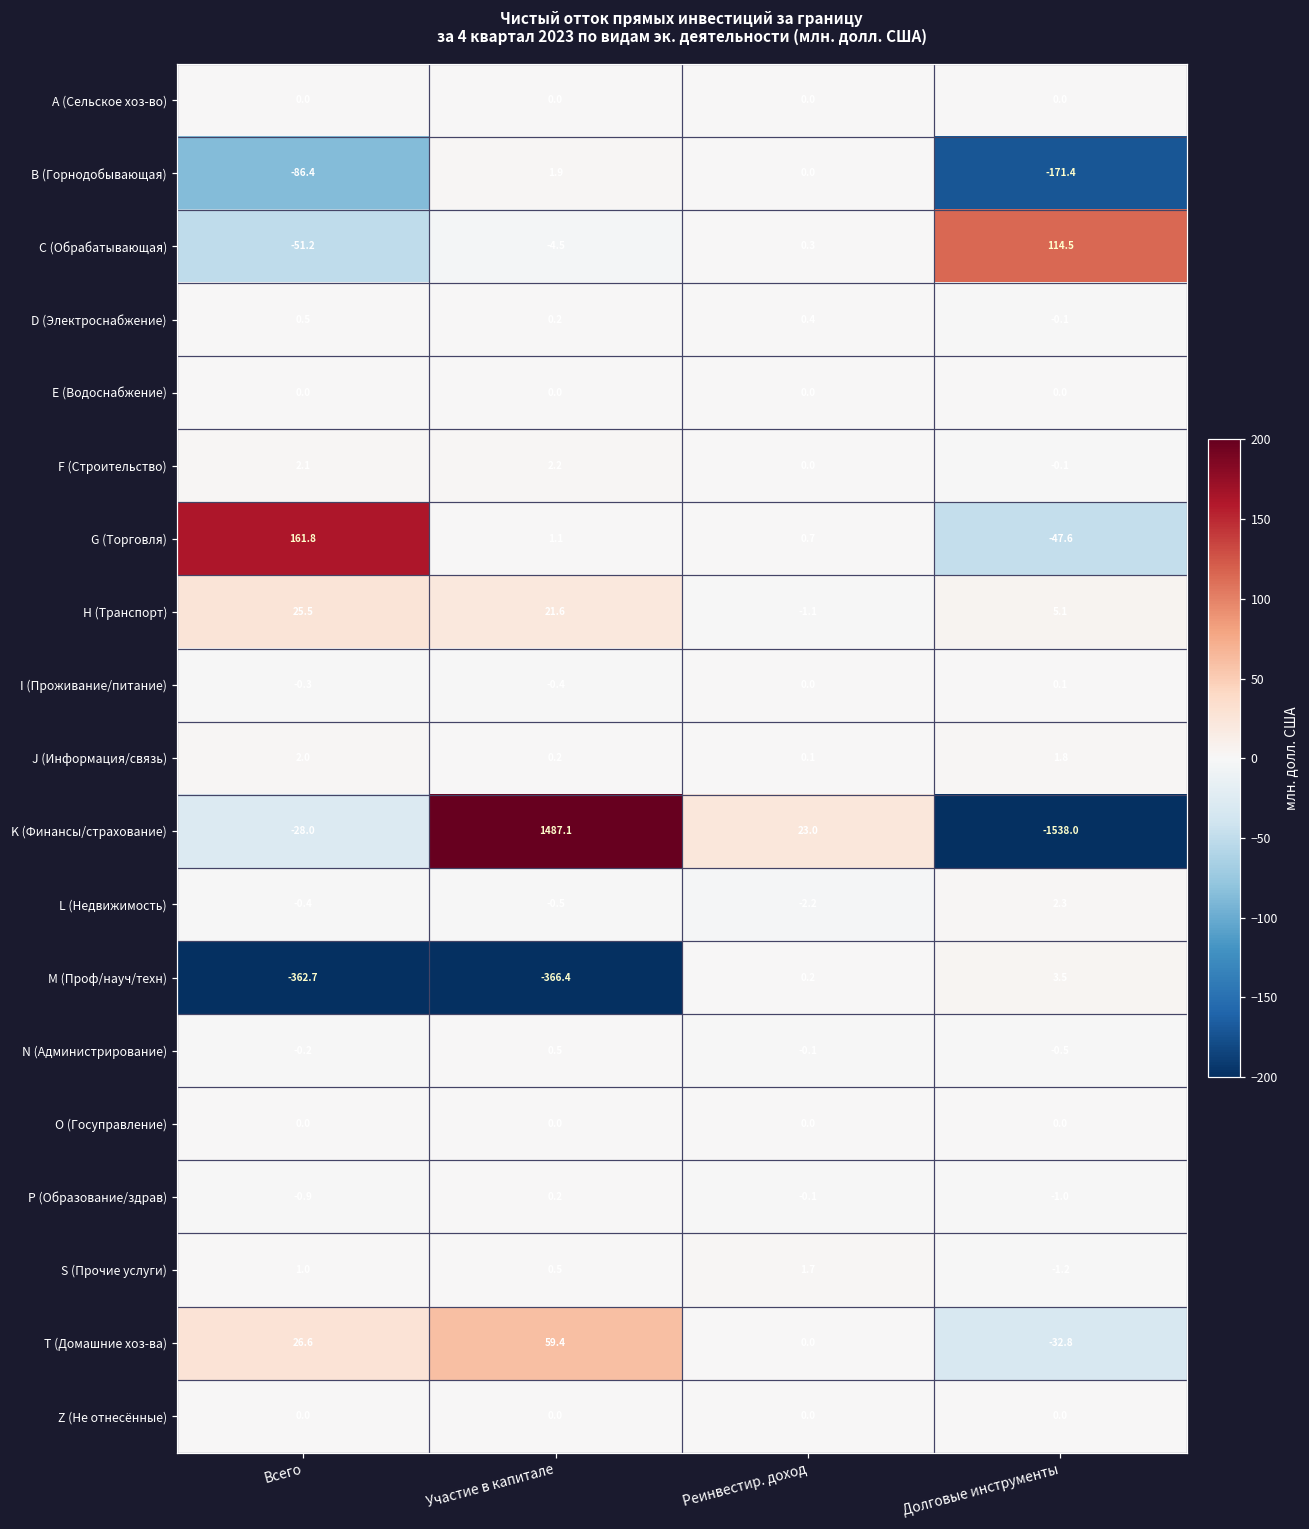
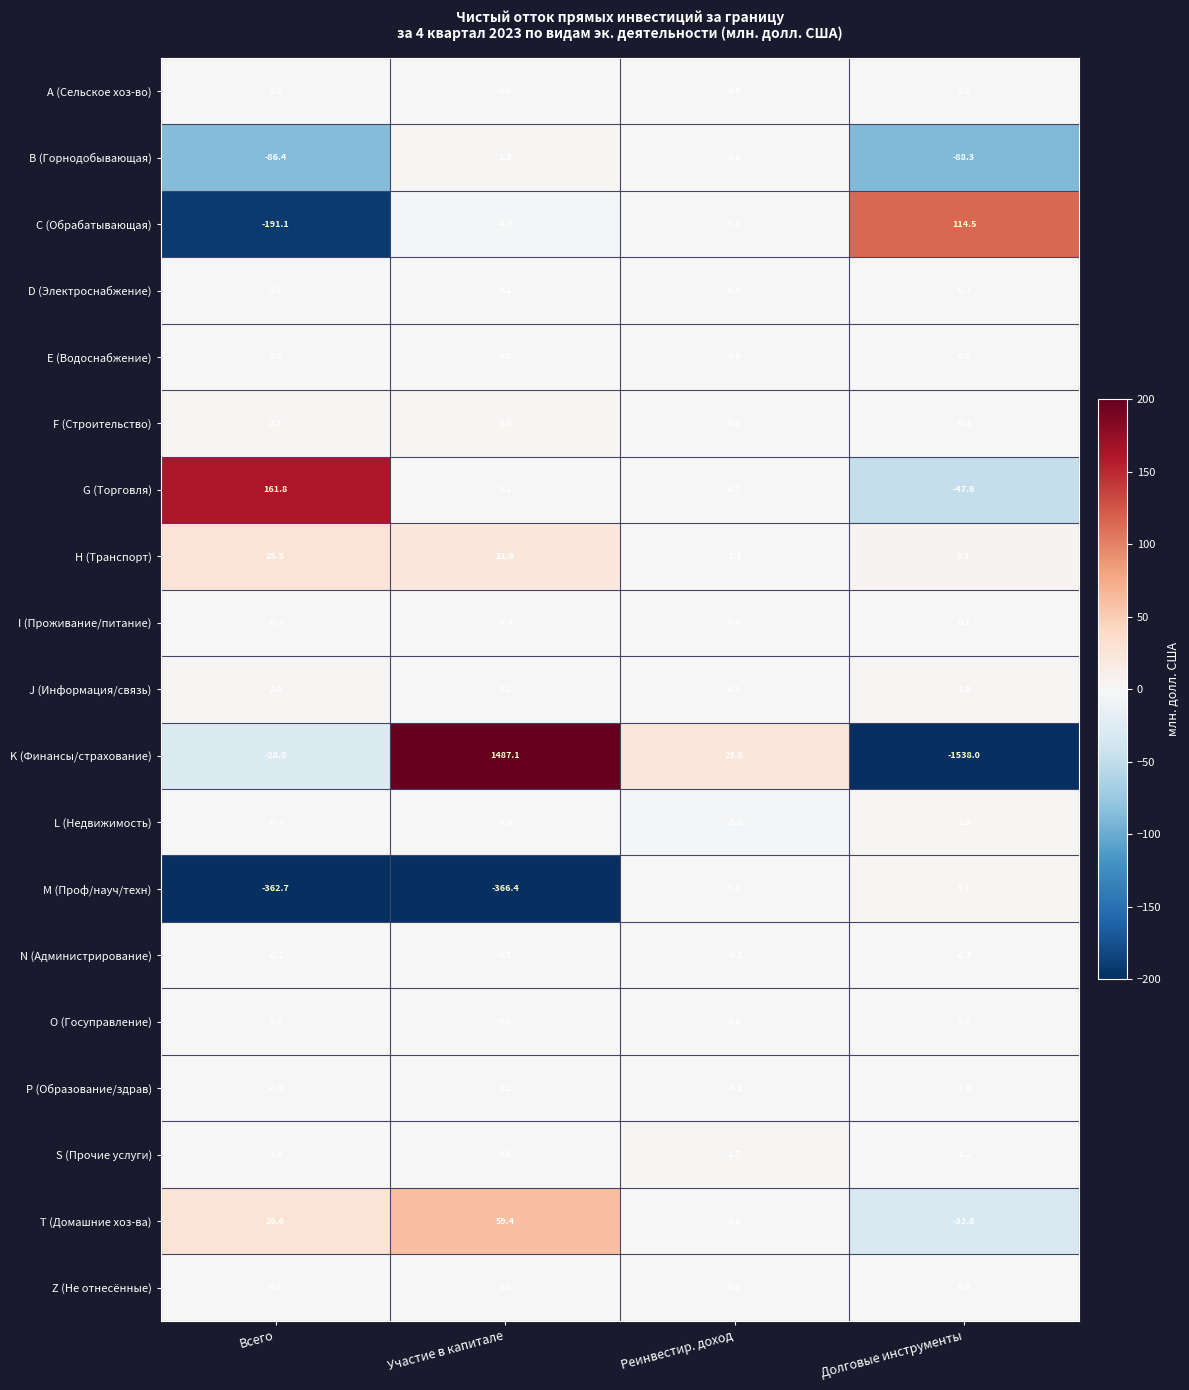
  {
    "В (Горнодобывающая)": {
      "Всего": -86.4,
-     "Долговые инструменты": -171.4
+     "Долговые инструменты": -88.3
    },
    "С (Обрабатывающая)": {
-     "Всего": -51.2,
+     "Всего": -191.1,
      "Долговые инструменты": 114.5
    },
    "G (Торговля)": {
      "Всего": 161.8,
      "Долговые инструменты": -47.6
    },
    "K (Финансы/страхование)": {
      "Участие в капитале": 1487.1,
      "Долговые инструменты": -1538.0
    },
    "M (Проф/науч/техн)": {
      "Всего": -362.7,
      "Участие в капитале": -366.4
    },
    "T (Домашние хоз-ва)": {
      "Участие в капитале": 59.4
    }
  }
